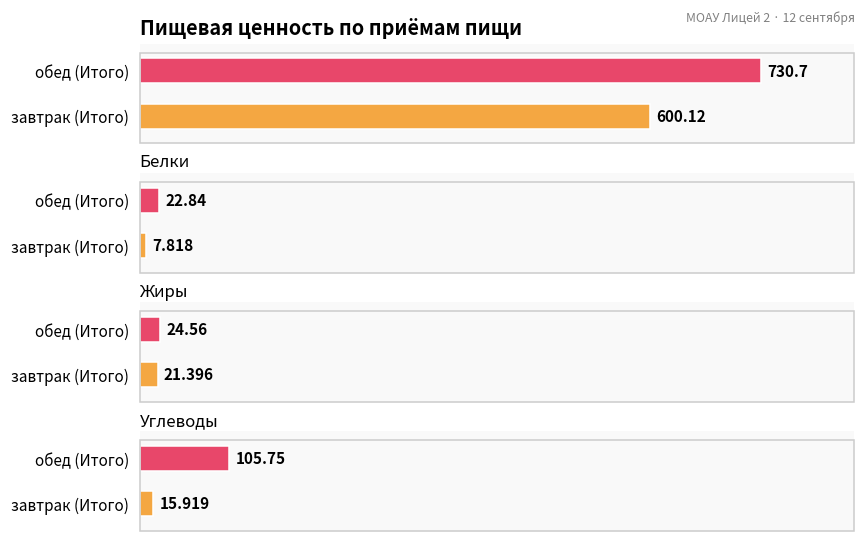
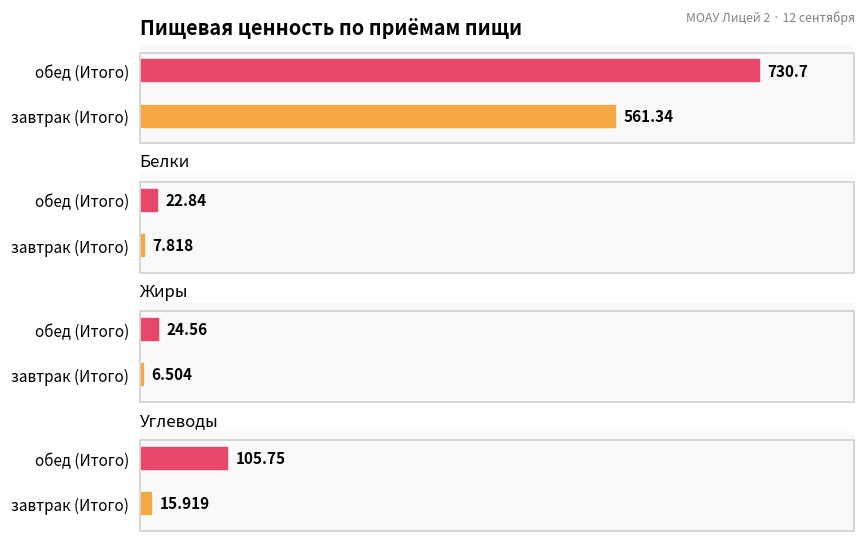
  {
    "Пищевая ценность по приёмам пищи": {
      "обед (Итого)": 730.7,
-     "завтрак (Итого)": 600.12
+     "завтрак (Итого)": 561.34
    },
    "Белки": {
      "обед (Итого)": 22.84,
      "завтрак (Итого)": 7.818
    },
    "Жиры": {
      "обед (Итого)": 24.56,
-     "завтрак (Итого)": 21.396
+     "завтрак (Итого)": 6.504
    },
    "Углеводы": {
      "обед (Итого)": 105.75,
      "завтрак (Итого)": 15.919
    }
  }
